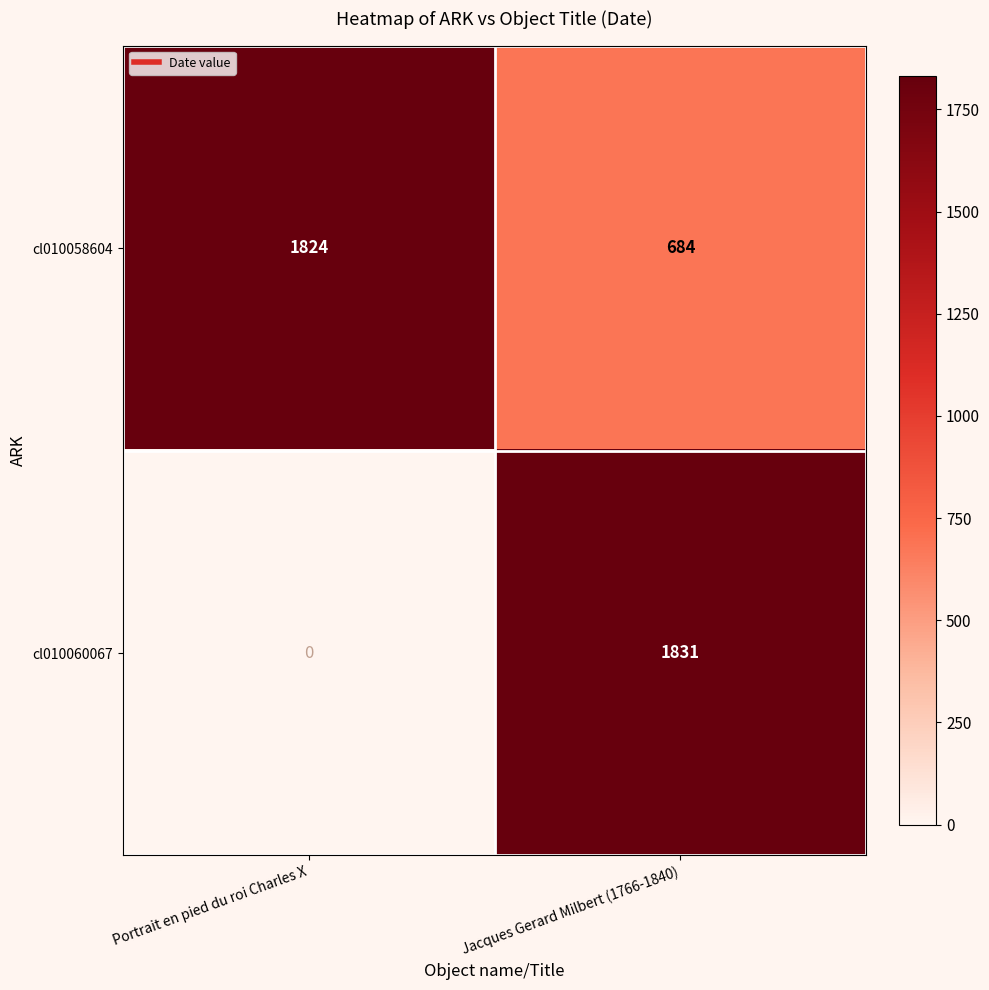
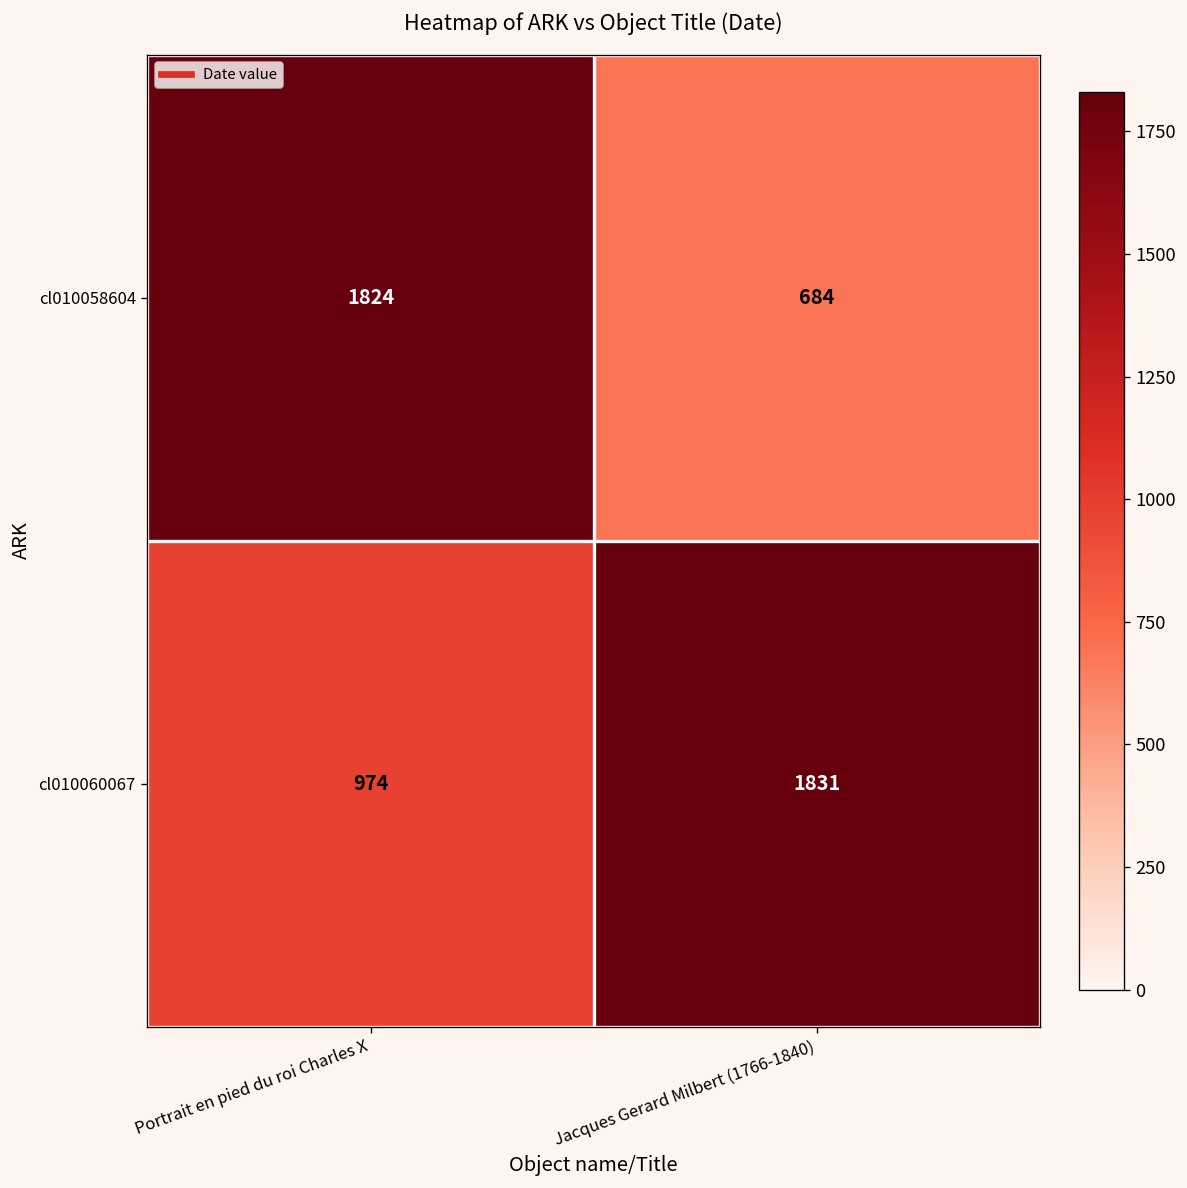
  {
    "cl010058604": {
      "Portrait en pied du roi Charles X": 1824,
      "Jacques Gerard Milbert (1766-1840)": 684
    },
    "cl010060067": {
-     "Portrait en pied du roi Charles X": 0,
+     "Portrait en pied du roi Charles X": 974,
      "Jacques Gerard Milbert (1766-1840)": 1831
    }
  }
